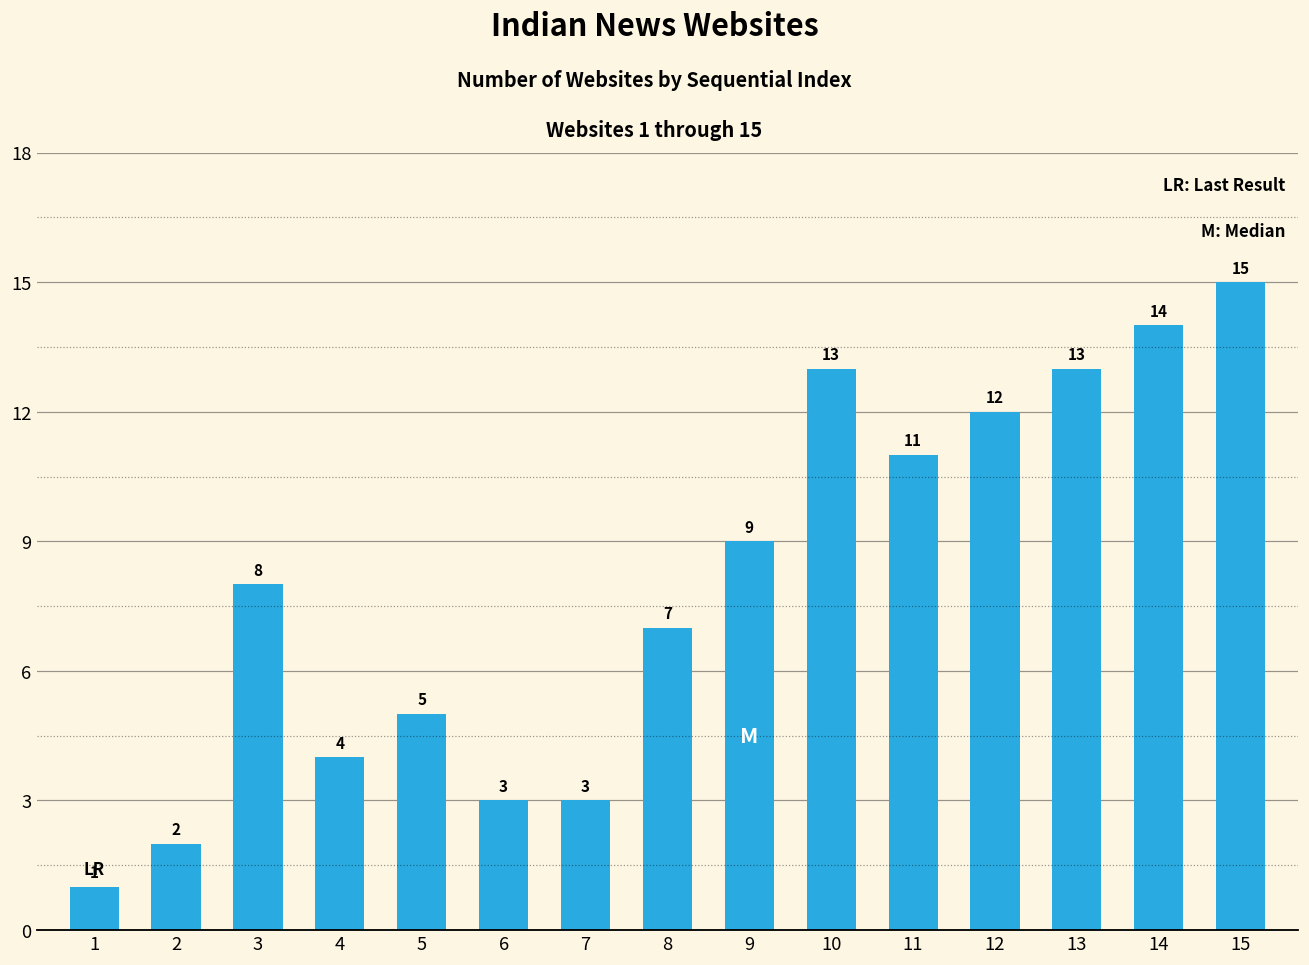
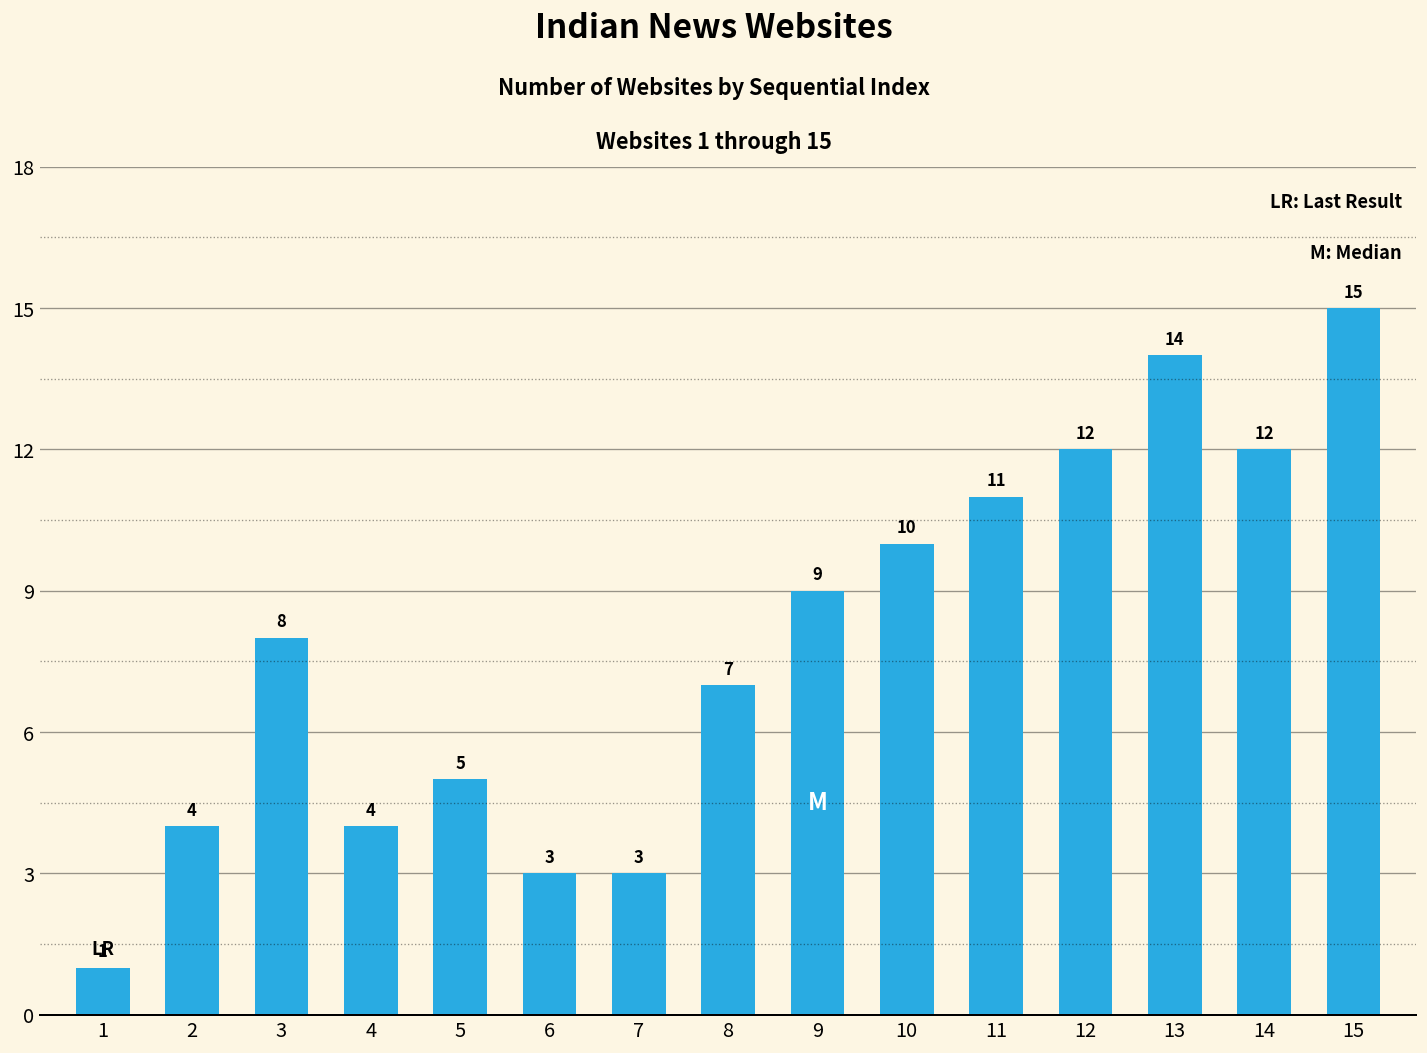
  {
-   "2": 2,
+   "2": 4,
    "3": 8,
    "4": 4,
    "5": 5,
    "6": 3,
    "7": 3,
    "8": 7,
    "9": 9,
-   "10": 13,
+   "10": 10,
    "11": 11,
    "12": 12,
-   "13": 13,
-   "14": 14,
+   "13": 14,
+   "14": 12,
    "15": 15
  }
